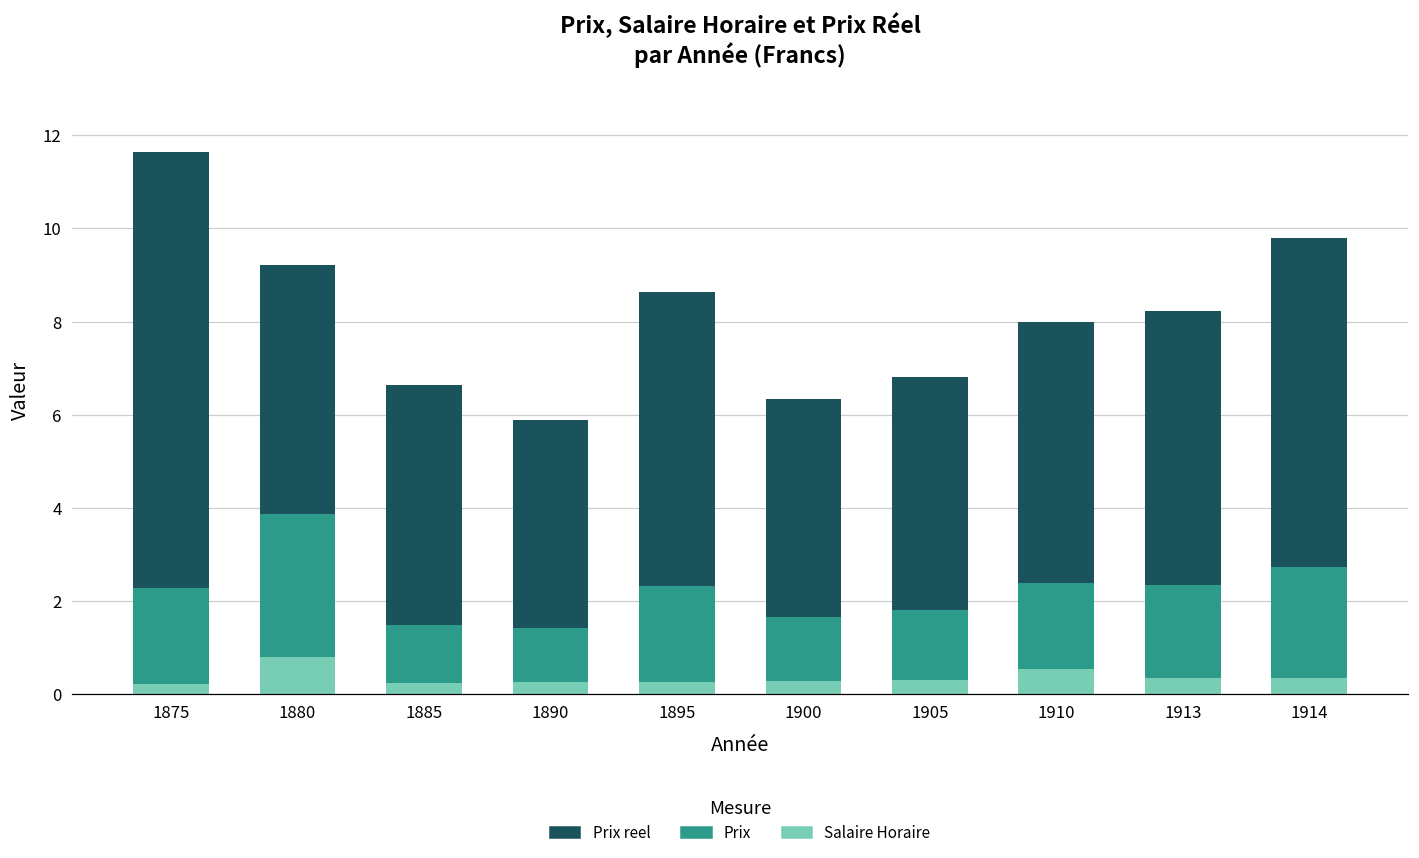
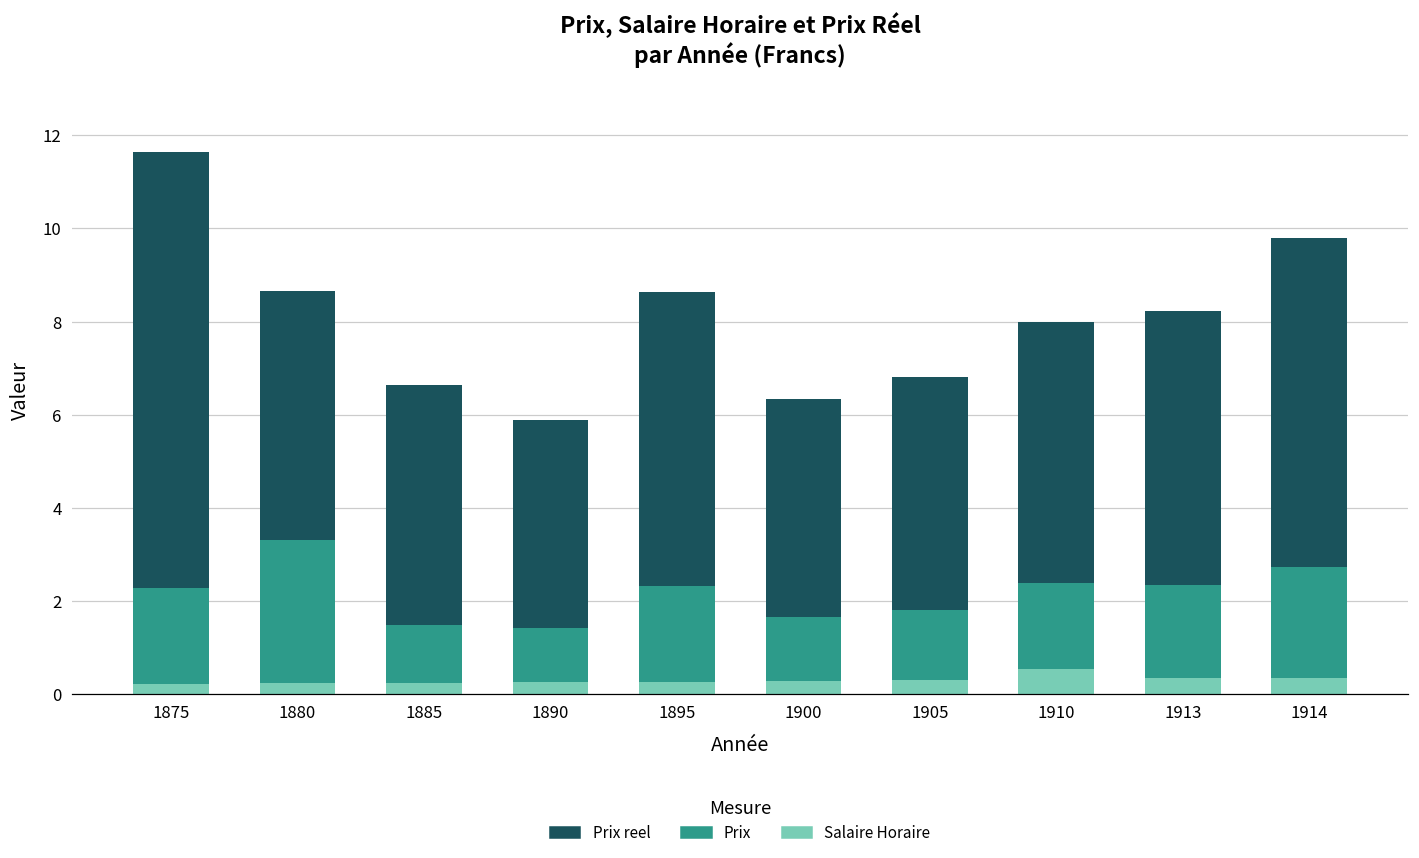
  {
    "Salaire Horaire": {
      "1875": 0.2,
-     "1880": 0.8,
+     "1880": 0.2,
      "1885": 0.2,
      "1890": 0.3,
      "1895": 0.3,
      "1900": 0.3,
      "1905": 0.3,
      "1910": 0.5,
      "1913": 0.3,
      "1914": 0.3
    },
    "Prix": {
      "1875": 2.1,
      "1880": 3.1,
      "1885": 1.2,
      "1890": 1.2,
      "1895": 2.1,
      "1900": 1.4,
      "1905": 1.5,
      "1910": 1.9,
      "1913": 2.0,
      "1914": 2.4
    },
    "Prix reel": {
      "1875": 9.4,
      "1880": 5.3,
      "1885": 5.2,
      "1890": 4.5,
      "1895": 6.3,
      "1900": 4.7,
      "1905": 5.0,
      "1910": 5.6,
      "1913": 5.9,
      "1914": 7.1
    }
  }
